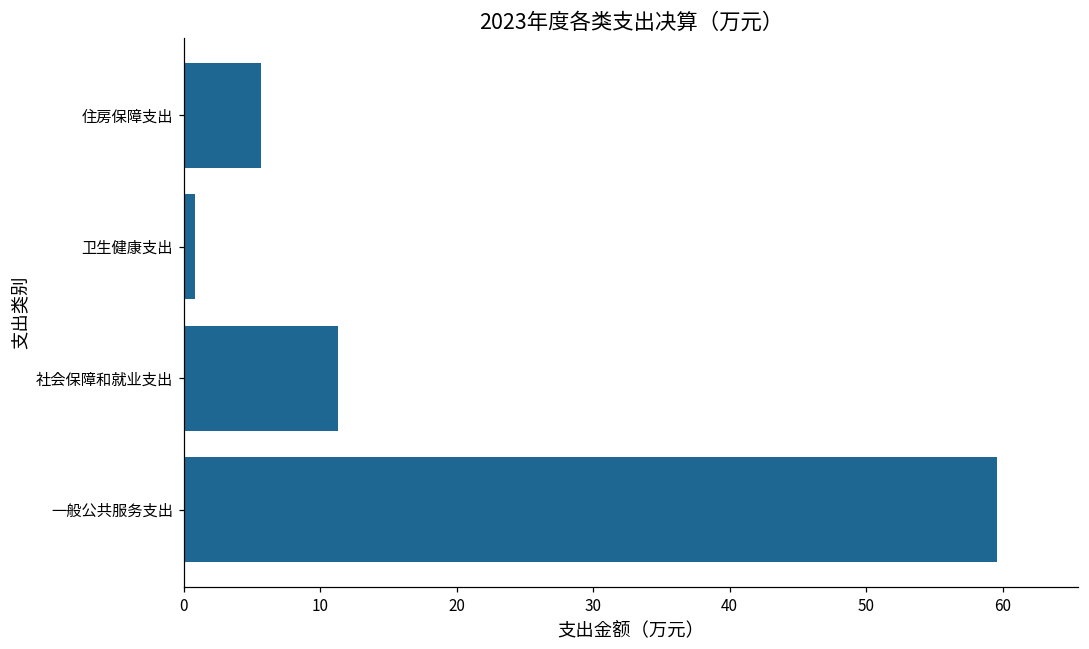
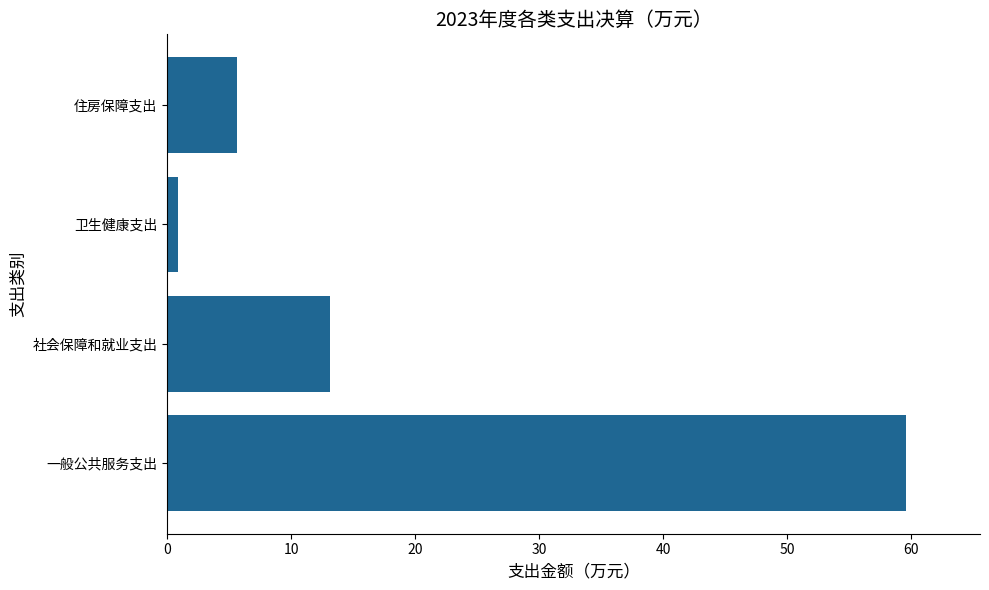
  {
    "住房保障支出": 5.7,
    "卫生健康支出": 0.9,
-   "社会保障和就业支出": 11.3,
+   "社会保障和就业支出": 13.1,
    "一般公共服务支出": 59.6
  }
